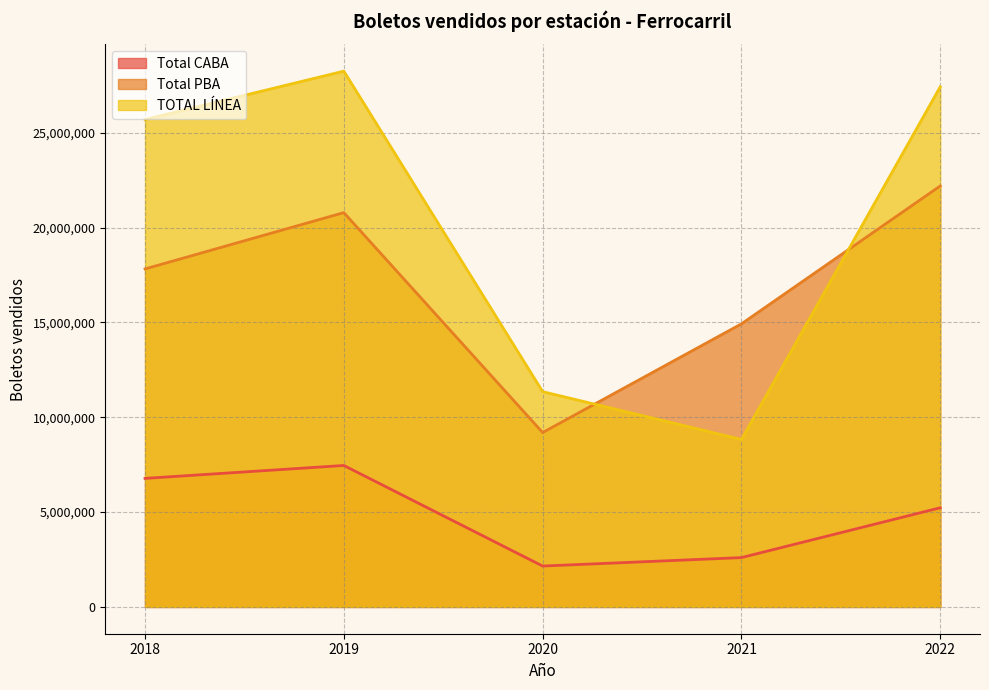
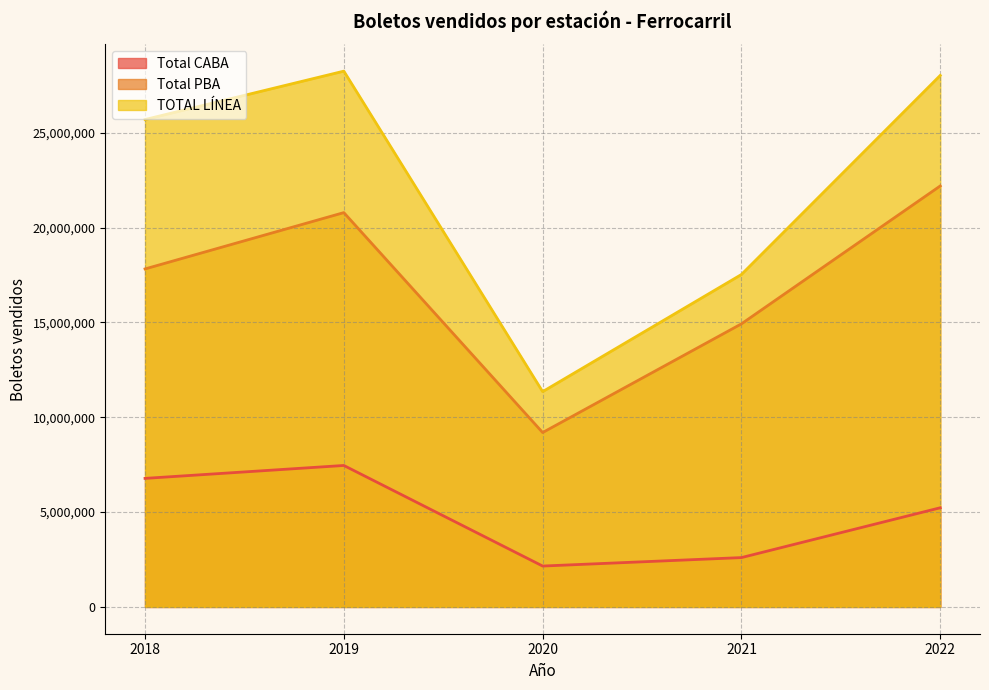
  {
    "TOTAL LÍNEA": {
      "2018": "25,700,000",
      "2019": "28,300,000",
      "2020": "11,400,000",
-     "2021": "8,800,000",
-     "2022": "27,400,000"
+     "2021": "17,500,000",
+     "2022": "28,000,000"
    }
  }
